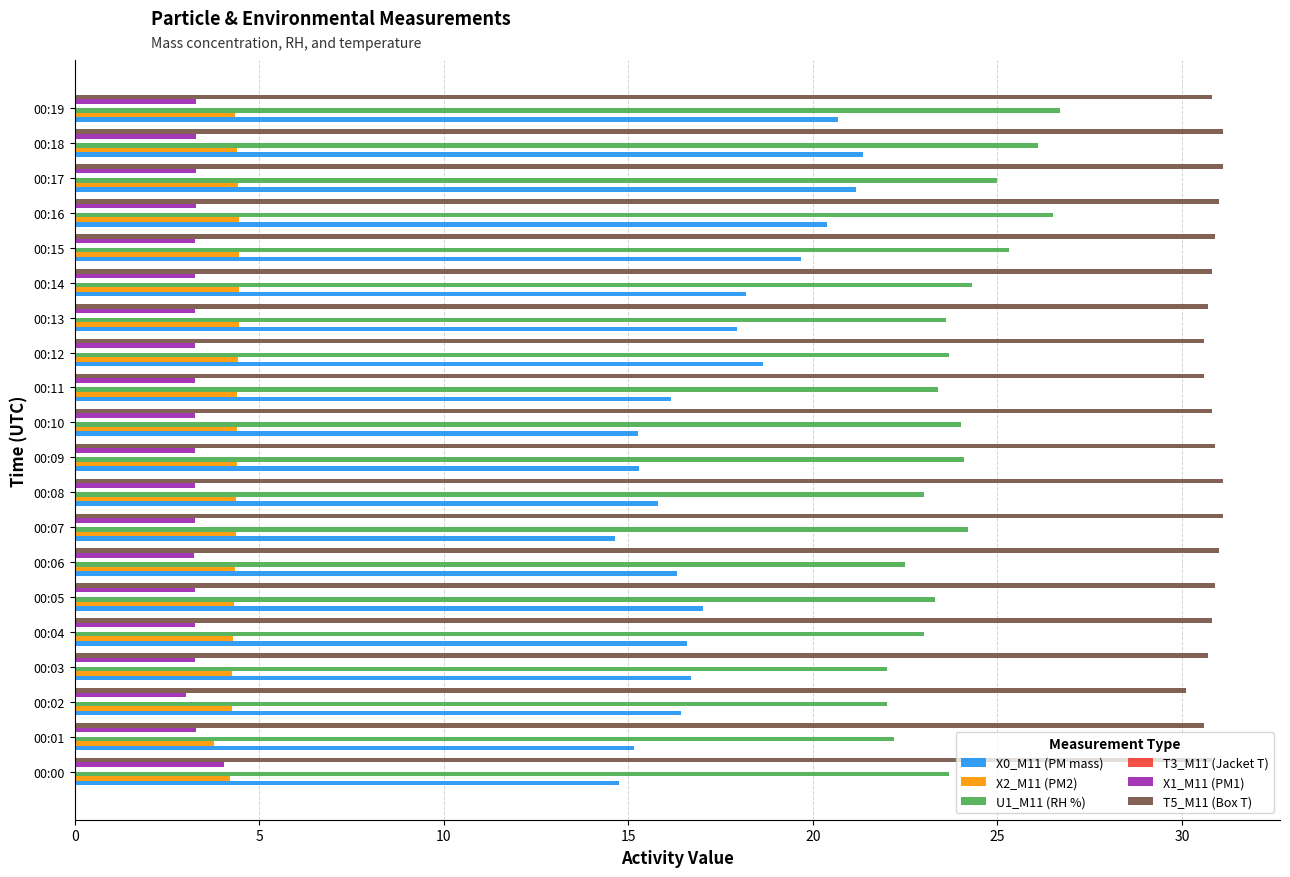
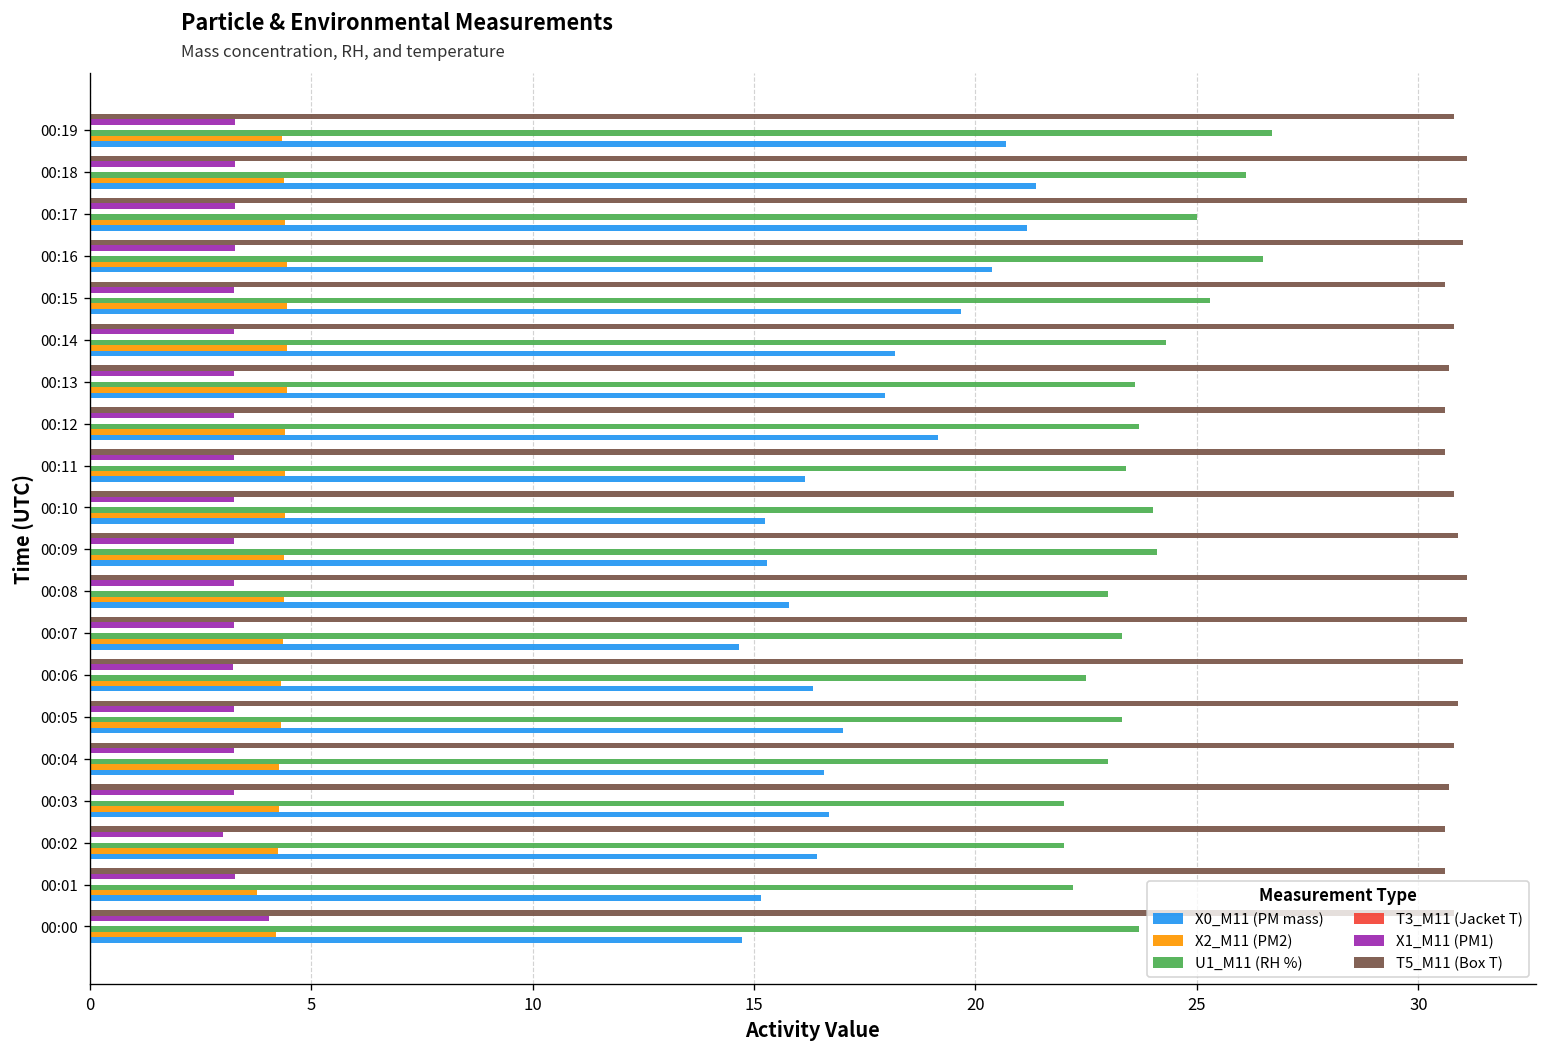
  {
    "X0_M11 (PM mass)": {
      "00:19": 20.7,
      "00:18": 21.4,
      "00:17": 21.2,
      "00:16": 20.4,
      "00:15": 19.7,
      "00:14": 18.2,
      "00:13": 18.0,
-     "00:12": 18.6,
+     "00:12": 19.2,
      "00:11": 16.2,
      "00:10": 15.3,
      "00:09": 15.3,
      "00:08": 15.8,
      "00:07": 14.7,
      "00:06": 16.3,
      "00:05": 17.0,
      "00:04": 16.6,
      "00:03": 16.7,
      "00:02": 16.4,
      "00:01": 15.2,
      "00:00": 14.7
    },
    "X2_M11 (PM2)": {
      "00:19": 4.4,
      "00:18": 4.4,
      "00:17": 4.4,
      "00:16": 4.5,
      "00:15": 4.5,
      "00:14": 4.5,
      "00:13": 4.5,
      "00:12": 4.4,
      "00:11": 4.4,
      "00:10": 4.4,
      "00:09": 4.4,
      "00:08": 4.4,
      "00:07": 4.4,
      "00:06": 4.3,
      "00:05": 4.3,
      "00:04": 4.3,
      "00:03": 4.3,
      "00:02": 4.3,
      "00:01": 3.8,
      "00:00": 4.2
    },
    "U1_M11 (RH %)": {
      "00:19": 26.7,
      "00:18": 26.1,
      "00:17": 25.0,
      "00:16": 26.5,
      "00:15": 25.3,
      "00:14": 24.3,
      "00:13": 23.6,
      "00:12": 23.7,
      "00:11": 23.4,
      "00:10": 24.0,
      "00:09": 24.1,
      "00:08": 23.0,
-     "00:07": 24.2,
+     "00:07": 23.3,
      "00:06": 22.5,
      "00:05": 23.3,
      "00:04": 23.0,
      "00:03": 22.0,
      "00:02": 22.0,
      "00:01": 22.2,
      "00:00": 23.7
    },
    "T3_M11 (Jacket T)": {
      "00:19": 0.0,
      "00:18": 0.0,
      "00:17": 0.0,
      "00:16": 0.0,
      "00:15": 0.0,
      "00:14": 0.0,
      "00:13": 0.0,
      "00:12": 0.0,
      "00:11": 0.0,
      "00:10": 0.0,
      "00:09": 0.0,
      "00:08": 0.0,
      "00:07": 0.0,
      "00:06": 0.0,
      "00:05": 0.0,
      "00:04": 0.0,
      "00:03": 0.0,
      "00:02": 0.0,
      "00:01": 0.0,
      "00:00": 0.0
    },
    "X1_M11 (PM1)": {
      "00:19": 3.3,
      "00:18": 3.3,
      "00:17": 3.3,
      "00:16": 3.3,
      "00:15": 3.3,
      "00:14": 3.3,
      "00:13": 3.3,
      "00:12": 3.3,
      "00:11": 3.3,
      "00:10": 3.3,
      "00:09": 3.3,
      "00:08": 3.3,
      "00:07": 3.3,
      "00:06": 3.2,
      "00:05": 3.3,
      "00:04": 3.3,
      "00:03": 3.3,
      "00:02": 3.0,
      "00:01": 3.3,
      "00:00": 4.1
    },
    "T5_M11 (Box T)": {
      "00:19": 30.8,
      "00:18": 31.1,
      "00:17": 31.1,
      "00:16": 31.0,
-     "00:15": 30.9,
+     "00:15": 30.6,
      "00:14": 30.8,
      "00:13": 30.7,
      "00:12": 30.6,
      "00:11": 30.6,
      "00:10": 30.8,
      "00:09": 30.9,
      "00:08": 31.1,
      "00:07": 31.1,
      "00:06": 31.0,
      "00:05": 30.9,
      "00:04": 30.8,
      "00:03": 30.7,
-     "00:02": 30.1,
+     "00:02": 30.6,
      "00:01": 30.6
    }
  }
